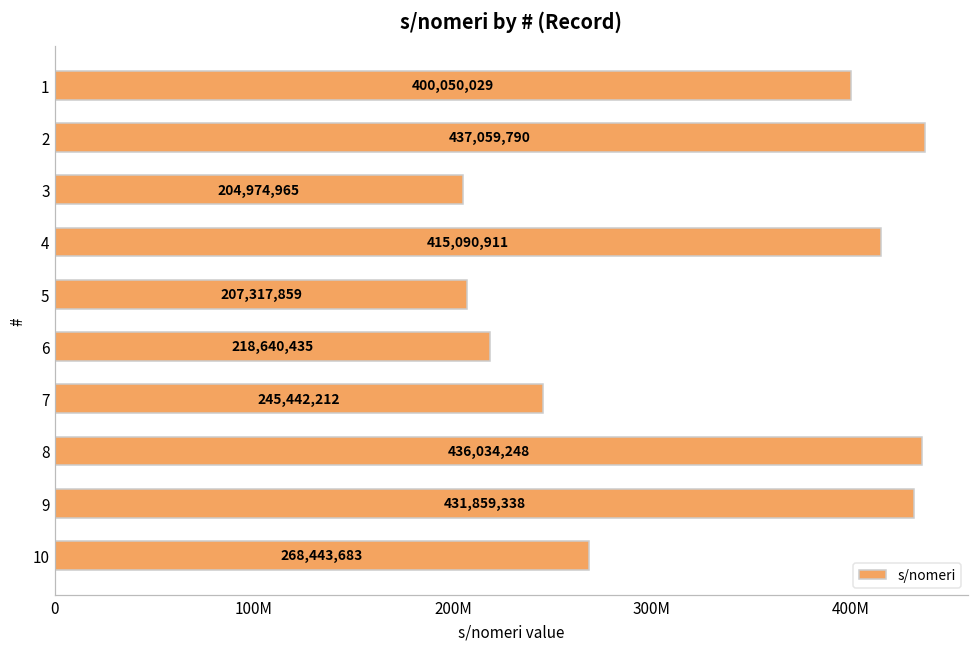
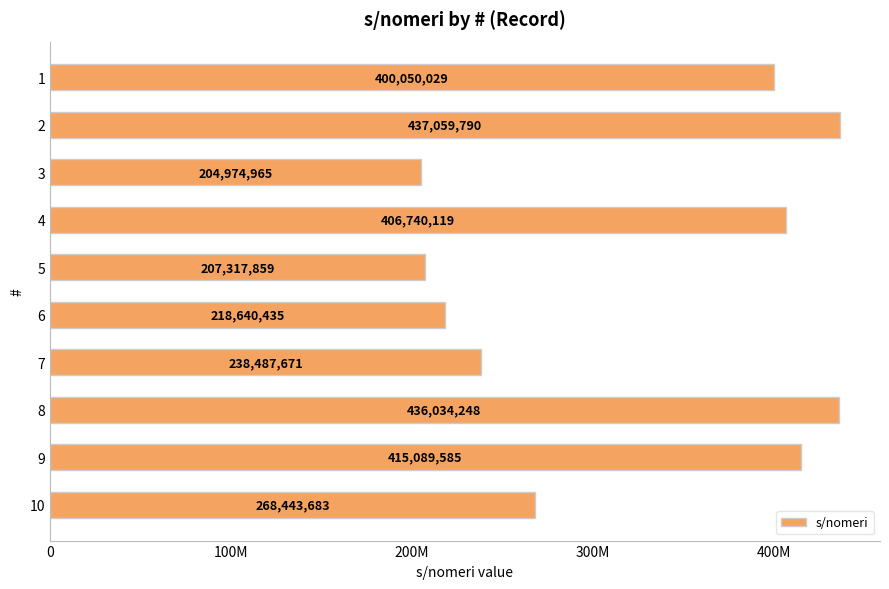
  {
    "1": "400,050,029",
    "2": "437,059,790",
    "3": "204,974,965",
-   "4": "415,090,911",
+   "4": "406,740,119",
    "5": "207,317,859",
    "6": "218,640,435",
-   "7": "245,442,212",
+   "7": "238,487,671",
    "8": "436,034,248",
-   "9": "431,859,338",
+   "9": "415,089,585",
    "10": "268,443,683"
  }
